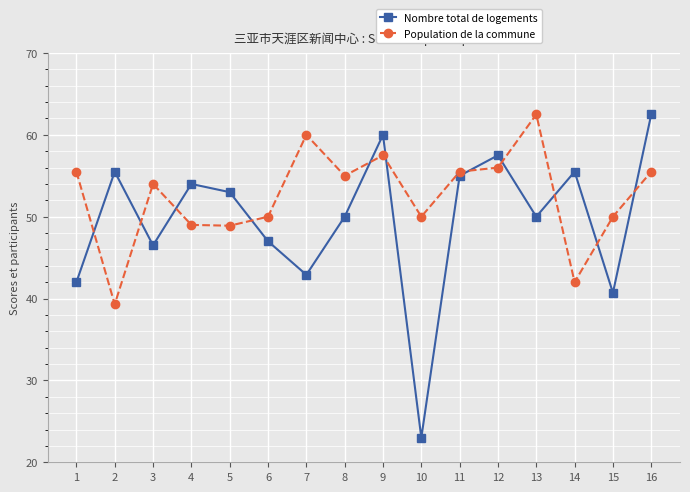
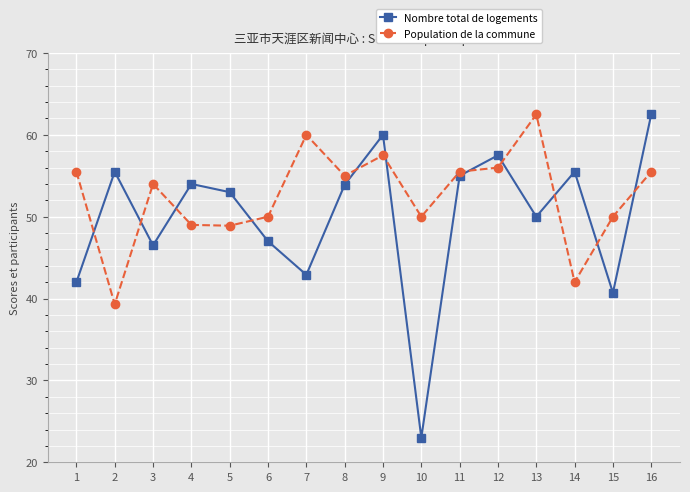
  {
    "Nombre total de logements": {
      "1": 42,
      "2": 56,
      "3": 47,
      "4": 54,
      "5": 53,
      "6": 47,
      "7": 43,
-     "8": 50,
+     "8": 54,
      "9": 60,
      "10": 23,
      "11": 55,
      "12": 58,
      "13": 50,
      "14": 56,
      "15": 41,
      "16": 63
    },
    "Population de la commune": {
      "1": 56,
      "2": 39,
      "3": 54,
      "4": 49,
      "5": 49,
      "6": 50,
      "7": 60,
      "8": 55,
      "9": 58,
      "10": 50,
      "11": 56,
      "12": 56,
      "13": 63,
      "14": 42,
      "15": 50,
      "16": 56
    }
  }
